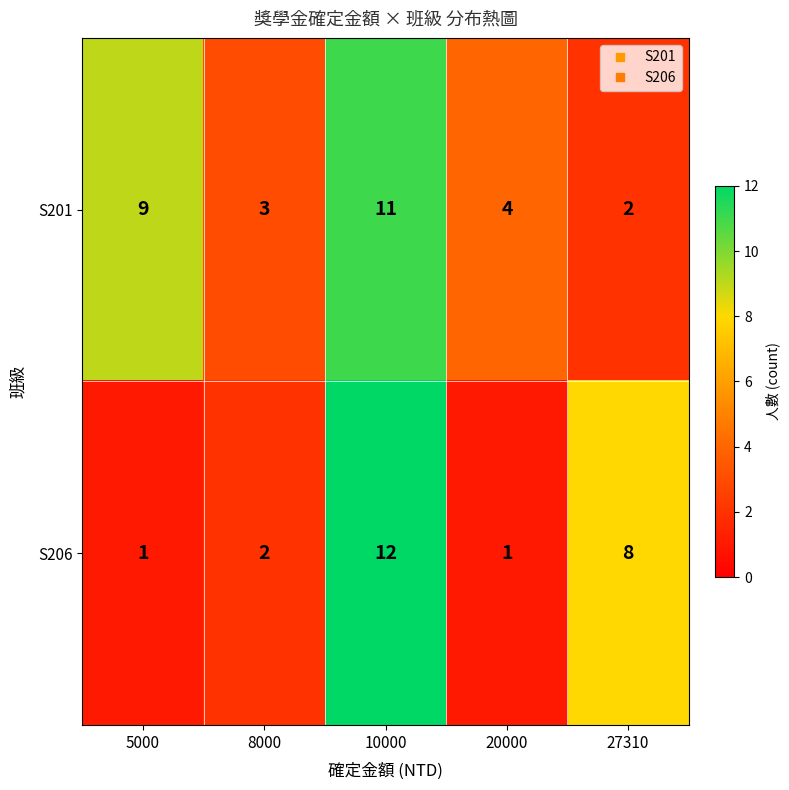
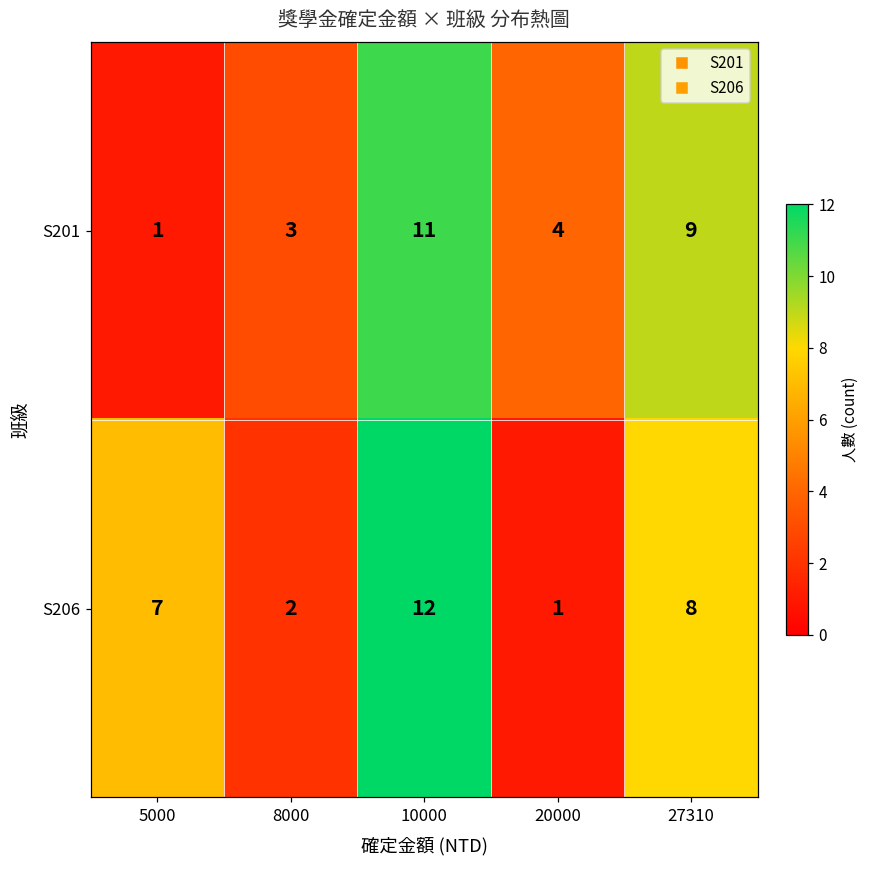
  {
    "S201": {
-     "5000": 9,
+     "5000": 1,
      "8000": 3,
      "10000": 11,
      "20000": 4,
-     "27310": 2
+     "27310": 9
    },
    "S206": {
-     "5000": 1,
+     "5000": 7,
      "8000": 2,
      "10000": 12,
      "20000": 1,
      "27310": 8
    }
  }
